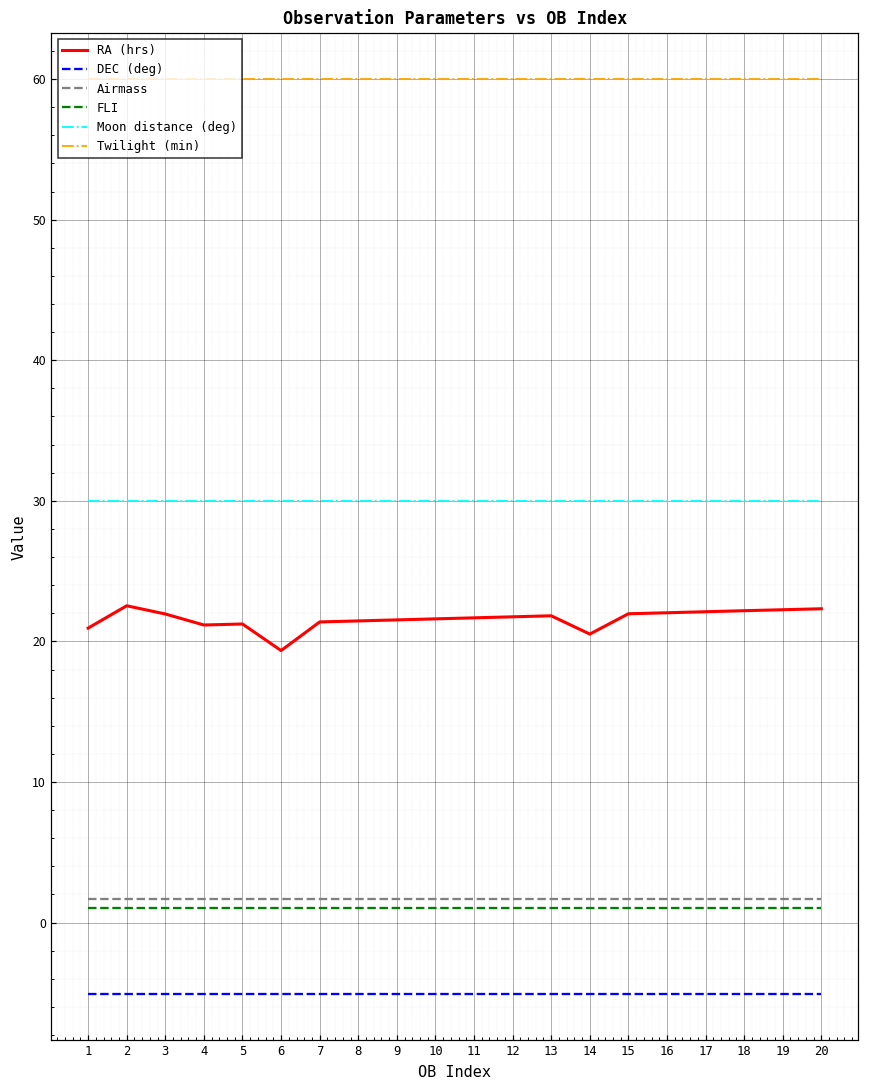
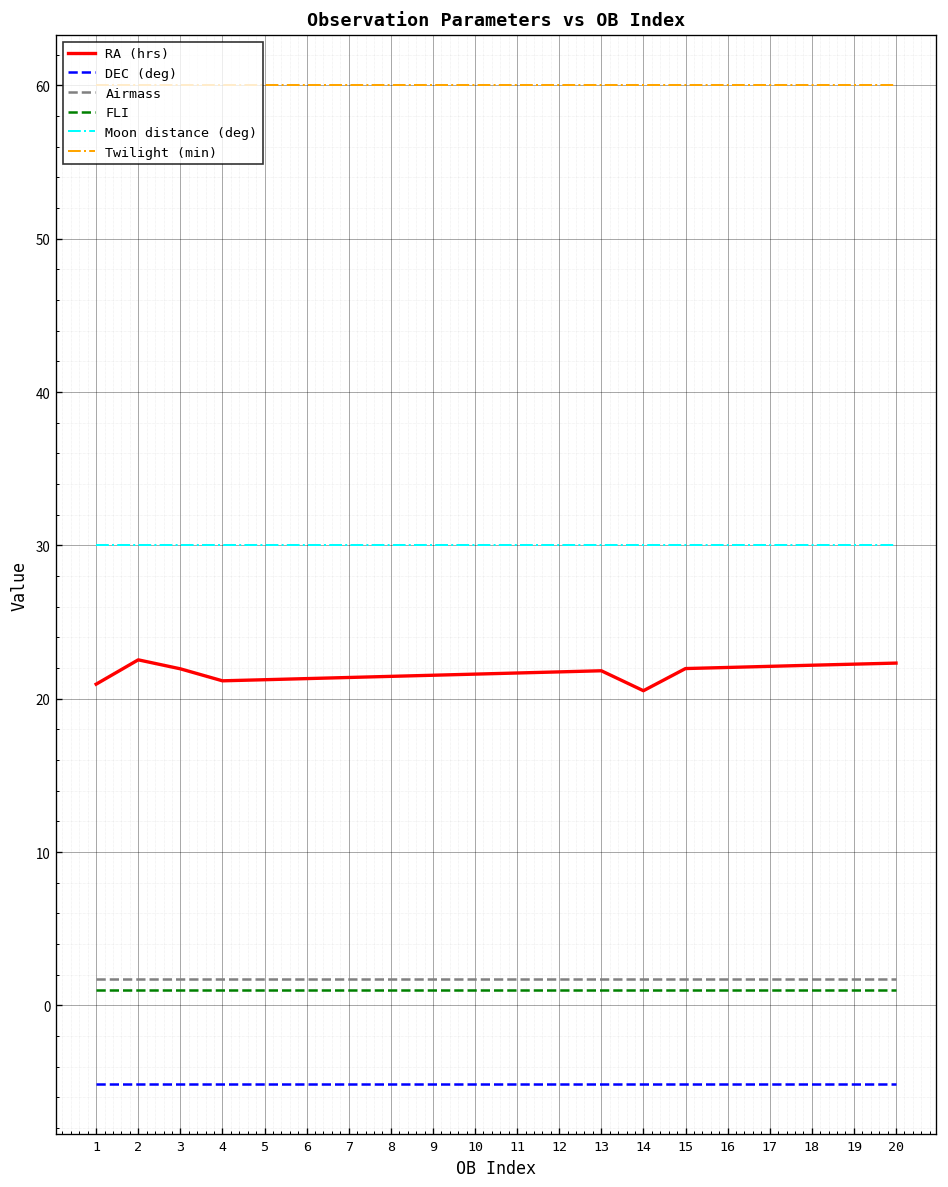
  {
    "RA (hrs)": {
      "1": 20.9,
      "2": 22.5,
      "3": 21.9,
      "4": 21.2,
      "5": 21.2,
-     "6": 19.3,
+     "6": 21.3,
      "7": 21.4,
      "8": 21.5,
      "9": 21.5,
      "10": 21.6,
      "11": 21.7,
      "12": 21.7,
      "13": 21.8,
      "14": 20.5,
      "15": 22.0,
      "16": 22.0,
      "17": 22.1,
      "18": 22.2,
      "19": 22.3,
      "20": 22.3
    },
    "DEC (deg)": {
      "1": -5.1,
      "2": -5.1,
      "3": -5.1,
      "4": -5.1,
      "5": -5.1,
      "6": -5.1,
      "7": -5.1,
      "8": -5.1,
      "9": -5.1,
      "10": -5.1,
      "11": -5.1,
      "12": -5.1,
      "13": -5.1,
      "14": -5.1,
      "15": -5.1,
      "16": -5.1,
      "17": -5.1,
      "18": -5.1,
      "19": -5.1,
      "20": -5.1
    },
    "Airmass": {
      "1": 1.7,
      "2": 1.7,
      "3": 1.7,
      "4": 1.7,
      "5": 1.7,
      "6": 1.7,
      "7": 1.7,
      "8": 1.7,
      "9": 1.7,
      "10": 1.7,
      "11": 1.7,
      "12": 1.7,
      "13": 1.7,
      "14": 1.7,
      "15": 1.7,
      "16": 1.7,
      "17": 1.7,
      "18": 1.7,
      "19": 1.7,
      "20": 1.7
    },
    "FLI": {
      "1": 1.0,
      "2": 1.0,
      "3": 1.0,
      "4": 1.0,
      "5": 1.0,
      "6": 1.0,
      "7": 1.0,
      "8": 1.0,
      "9": 1.0,
      "10": 1.0,
      "11": 1.0,
      "12": 1.0,
      "13": 1.0,
      "14": 1.0,
      "15": 1.0,
      "16": 1.0,
      "17": 1.0,
      "18": 1.0,
      "19": 1.0,
      "20": 1.0
    },
    "Moon distance (deg)": {
      "1": 30.0,
      "2": 30.0,
      "3": 30.0,
      "4": 30.0,
      "5": 30.0,
      "6": 30.0,
      "7": 30.0,
      "8": 30.0,
      "9": 30.0,
      "10": 30.0,
      "11": 30.0,
      "12": 30.0,
      "13": 30.0,
      "14": 30.0,
      "15": 30.0,
      "16": 30.0,
      "17": 30.0,
      "18": 30.0,
      "19": 30.0,
      "20": 30.0
    },
    "Twilight (min)": {
      "6": 60.0,
      "7": 60.0,
      "8": 60.0,
      "9": 60.0,
      "10": 60.0,
      "11": 60.0,
      "12": 60.0,
      "13": 60.0,
      "14": 60.0,
      "15": 60.0,
      "16": 60.0,
      "17": 60.0,
      "18": 60.0,
      "19": 60.0,
      "20": 60.0
    }
  }
